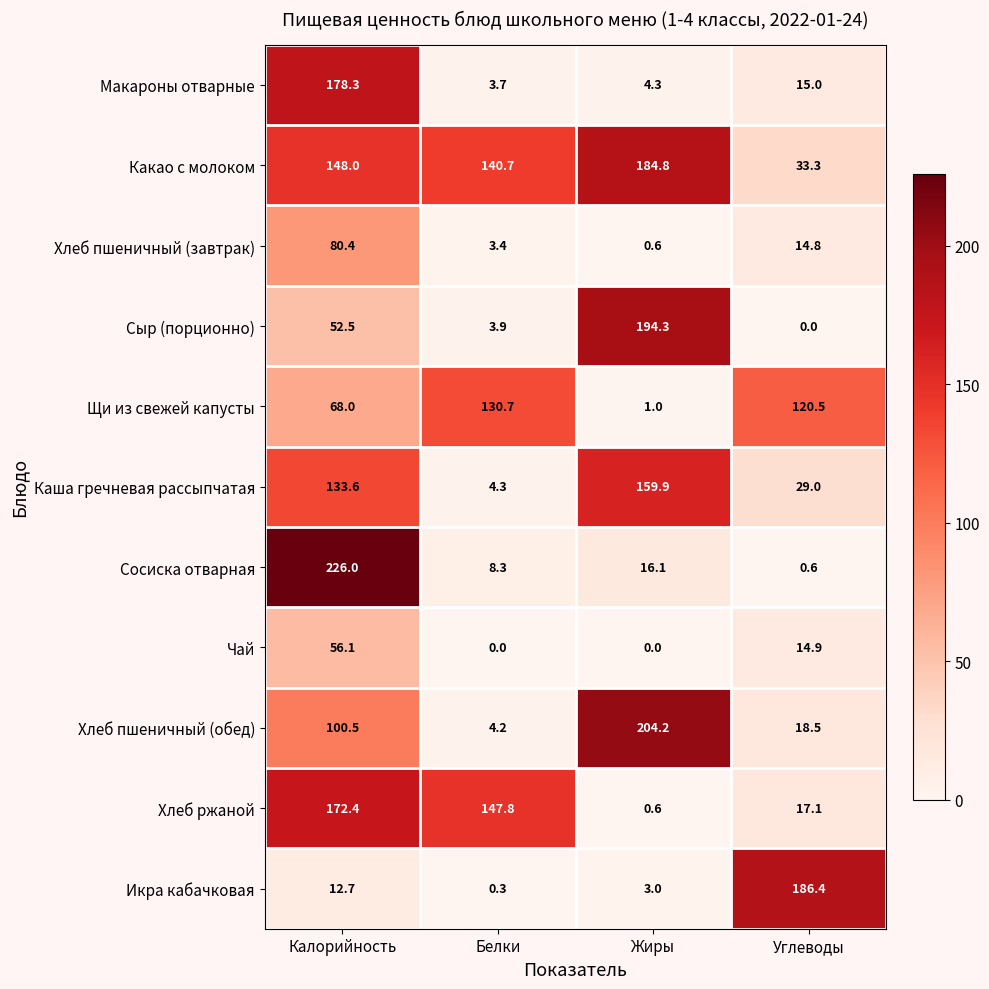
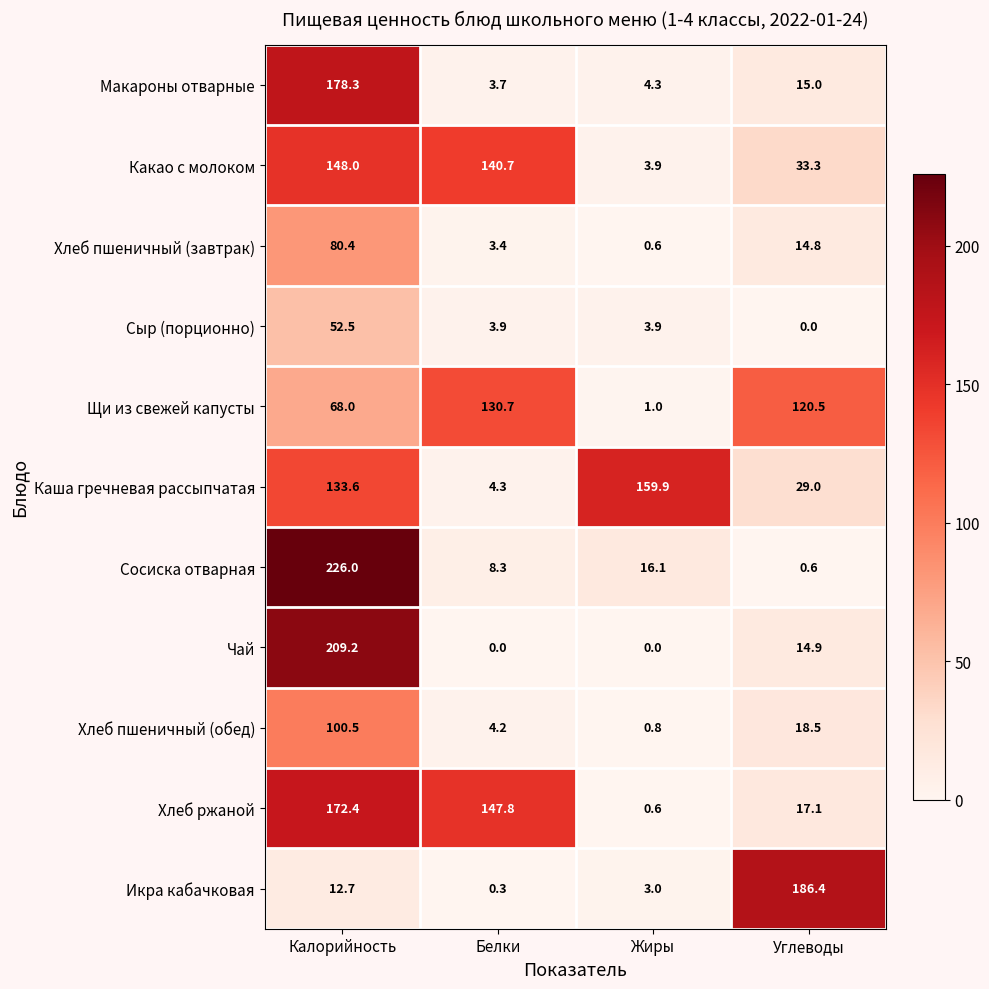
  {
    "Макароны отварные": {
      "Калорийность": 178.3,
      "Белки": 3.7,
      "Жиры": 4.3,
      "Углеводы": 15.0
    },
    "Какао с молоком": {
      "Калорийность": 148.0,
      "Белки": 140.7,
-     "Жиры": 184.8,
+     "Жиры": 3.9,
      "Углеводы": 33.3
    },
    "Хлеб пшеничный (завтрак)": {
      "Калорийность": 80.4,
      "Белки": 3.4,
      "Жиры": 0.6,
      "Углеводы": 14.8
    },
    "Сыр (порционно)": {
      "Калорийность": 52.5,
      "Белки": 3.9,
-     "Жиры": 194.3,
+     "Жиры": 3.9,
      "Углеводы": 0.0
    },
    "Щи из свежей капусты": {
      "Калорийность": 68.0,
      "Белки": 130.7,
      "Жиры": 1.0,
      "Углеводы": 120.5
    },
    "Каша гречневая рассыпчатая": {
      "Калорийность": 133.6,
      "Белки": 4.3,
      "Жиры": 159.9,
      "Углеводы": 29.0
    },
    "Сосиска отварная": {
      "Калорийность": 226.0,
      "Белки": 8.3,
      "Жиры": 16.1,
      "Углеводы": 0.6
    },
    "Чай": {
-     "Калорийность": 56.1,
+     "Калорийность": 209.2,
      "Белки": 0.0,
      "Жиры": 0.0,
      "Углеводы": 14.9
    },
    "Хлеб пшеничный (обед)": {
      "Калорийность": 100.5,
      "Белки": 4.2,
-     "Жиры": 204.2,
+     "Жиры": 0.8,
      "Углеводы": 18.5
    },
    "Хлеб ржаной": {
      "Калорийность": 172.4,
      "Белки": 147.8,
      "Жиры": 0.6,
      "Углеводы": 17.1
    },
    "Икра кабачковая": {
      "Калорийность": 12.7,
      "Белки": 0.3,
      "Жиры": 3.0,
      "Углеводы": 186.4
    }
  }
